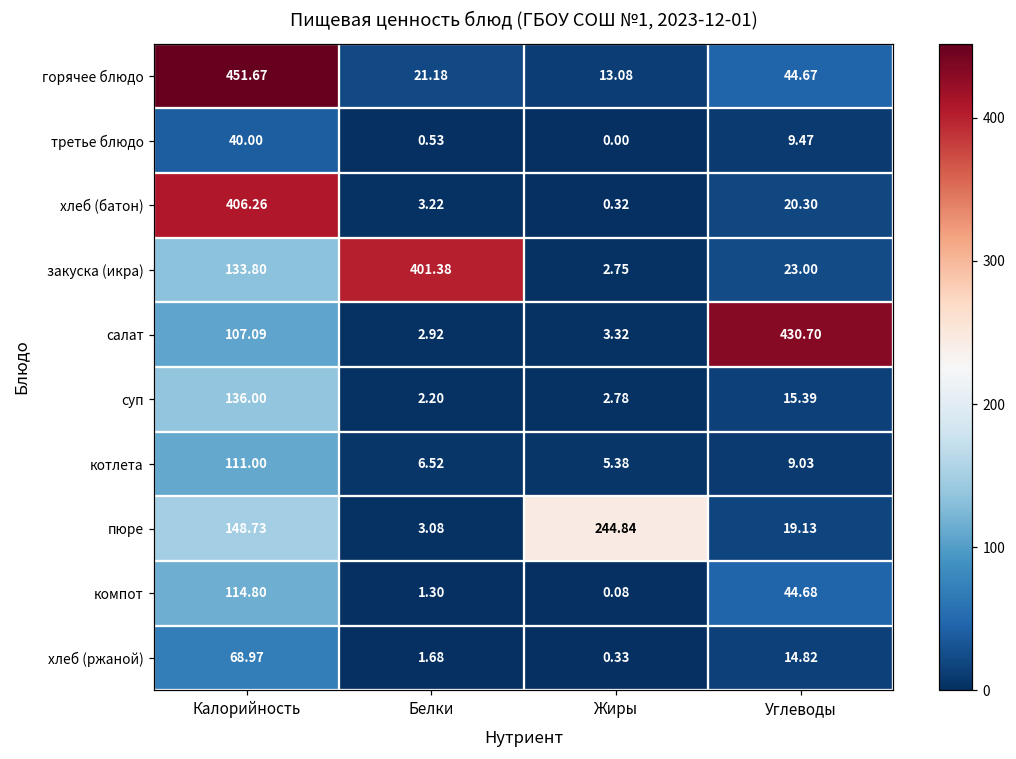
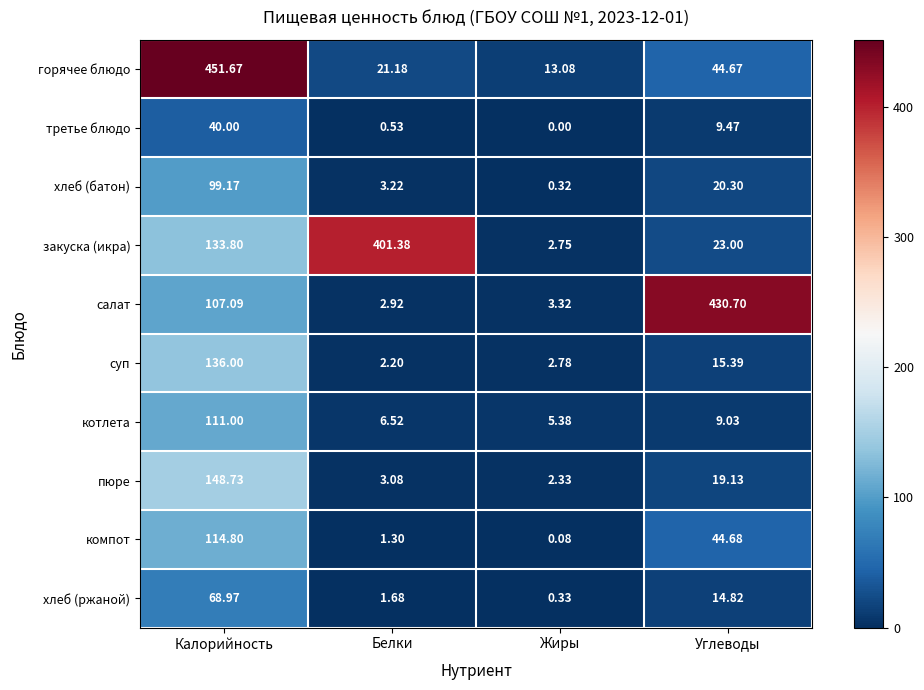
  {
    "горячее блюдо": {
      "Калорийность": 451.67,
      "Белки": 21.18,
      "Жиры": 13.08,
      "Углеводы": 44.67
    },
    "третье блюдо": {
      "Калорийность": 40.00,
      "Белки": 0.53,
      "Жиры": 0.00,
      "Углеводы": 9.47
    },
    "хлеб (батон)": {
-     "Калорийность": 406.26,
+     "Калорийность": 99.17,
      "Белки": 3.22,
      "Жиры": 0.32,
      "Углеводы": 20.30
    },
    "закуска (икра)": {
      "Калорийность": 133.80,
      "Белки": 401.38,
      "Жиры": 2.75,
      "Углеводы": 23.00
    },
    "салат": {
      "Калорийность": 107.09,
      "Белки": 2.92,
      "Жиры": 3.32,
      "Углеводы": 430.70
    },
    "суп": {
      "Калорийность": 136.00,
      "Белки": 2.20,
      "Жиры": 2.78,
      "Углеводы": 15.39
    },
    "котлета": {
      "Калорийность": 111.00,
      "Белки": 6.52,
      "Жиры": 5.38,
      "Углеводы": 9.03
    },
    "пюре": {
      "Калорийность": 148.73,
      "Белки": 3.08,
-     "Жиры": 244.84,
+     "Жиры": 2.33,
      "Углеводы": 19.13
    },
    "компот": {
      "Калорийность": 114.80,
      "Белки": 1.30,
      "Жиры": 0.08,
      "Углеводы": 44.68
    },
    "хлеб (ржаной)": {
      "Калорийность": 68.97,
      "Белки": 1.68,
      "Жиры": 0.33,
      "Углеводы": 14.82
    }
  }
